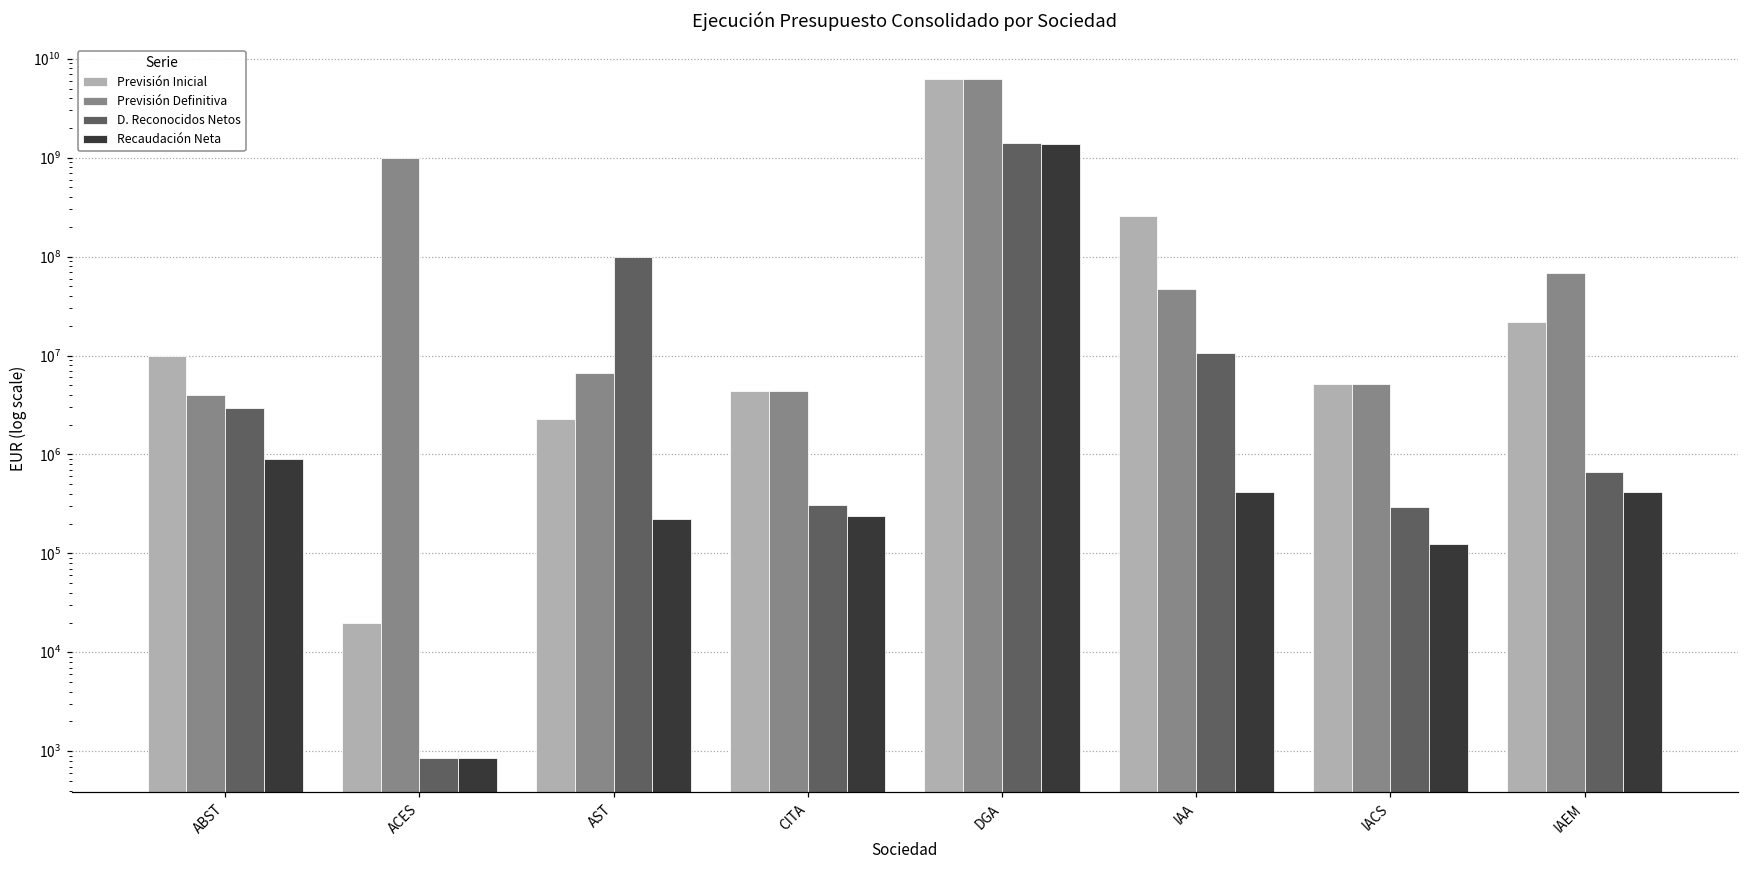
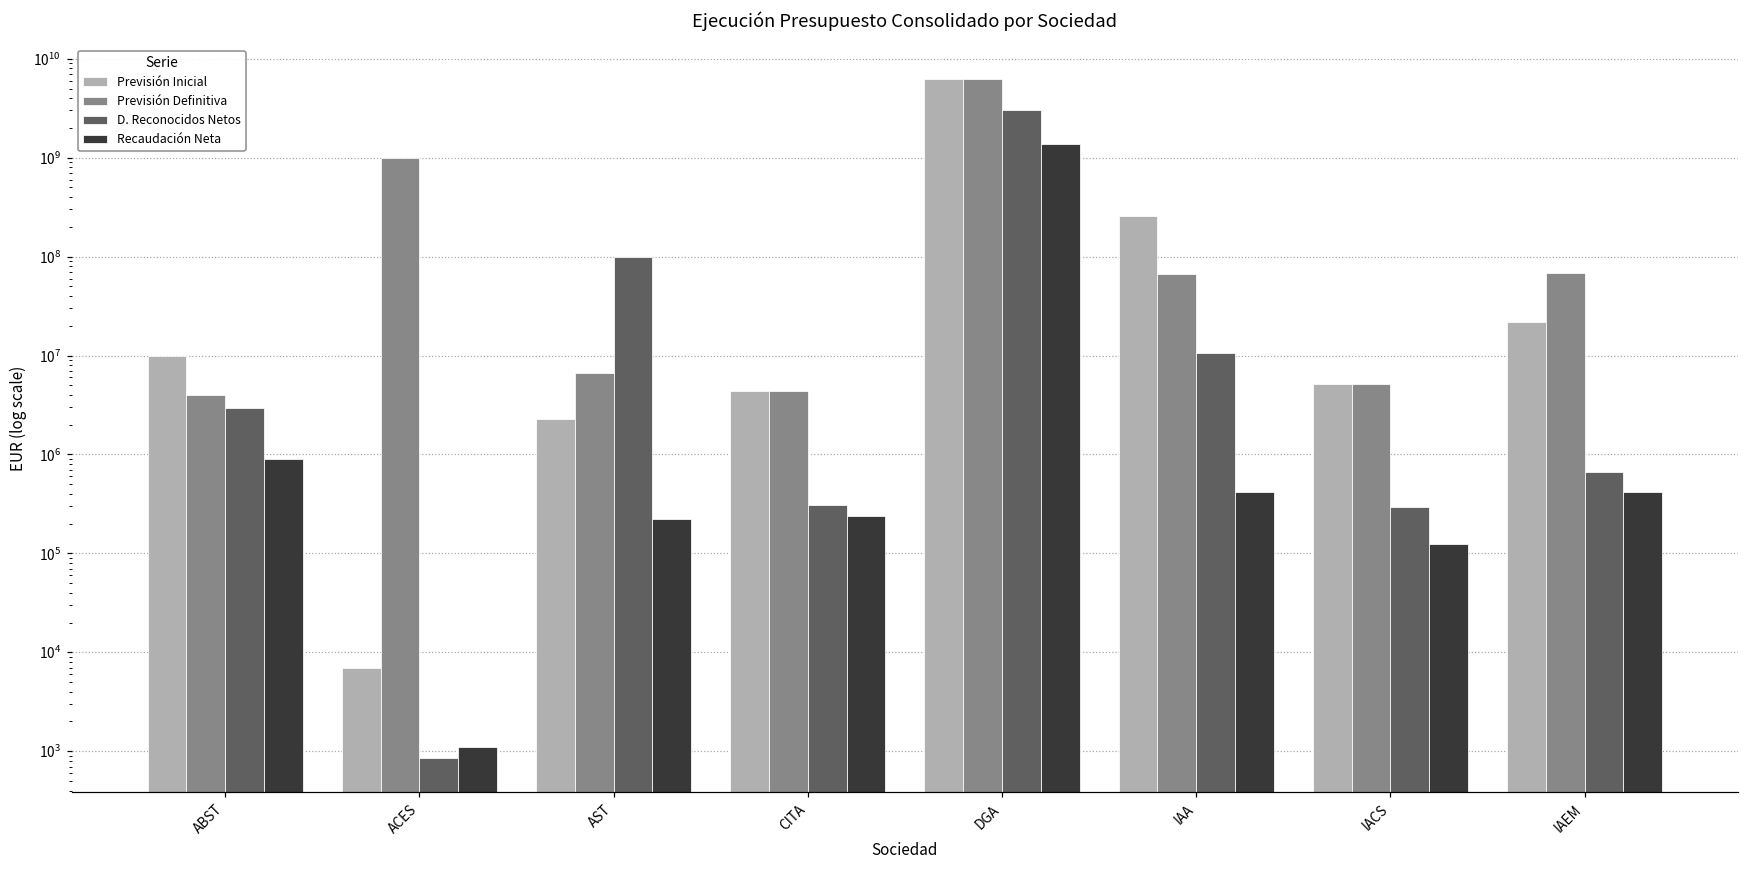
  {
    "Previsión Inicial": {
      "ABST": 10000000,
-     "ACES": 20000,
+     "ACES": 7000,
      "AST": 2300000,
      "CITA": 4000000,
      "DGA": 6000000000,
      "IAA": 250000000,
      "IACS": 5000000,
      "IAEM": 22000000
    },
    "Previsión Definitiva": {
      "ABST": 4000000,
      "ACES": 1000000000,
      "AST": 7000000,
      "CITA": 4000000,
      "DGA": 6000000000,
-     "IAA": 50000000,
+     "IAA": 70000000,
      "IACS": 5000000,
      "IAEM": 70000000
    },
    "D. Reconocidos Netos": {
      "ABST": 2900000,
      "ACES": 900,
      "AST": 100000000,
      "CITA": 310000,
-     "DGA": 1400000000,
+     "DGA": 3000000000,
      "IAA": 11000000,
      "IACS": 290000,
      "IAEM": 700000
    },
    "Recaudación Neta": {
      "ABST": 900000,
-     "ACES": 900,
+     "ACES": 1100,
      "AST": 230000,
      "CITA": 240000,
      "DGA": 1400000000,
      "IAA": 400000,
      "IACS": 120000,
      "IAEM": 400000
    }
  }
